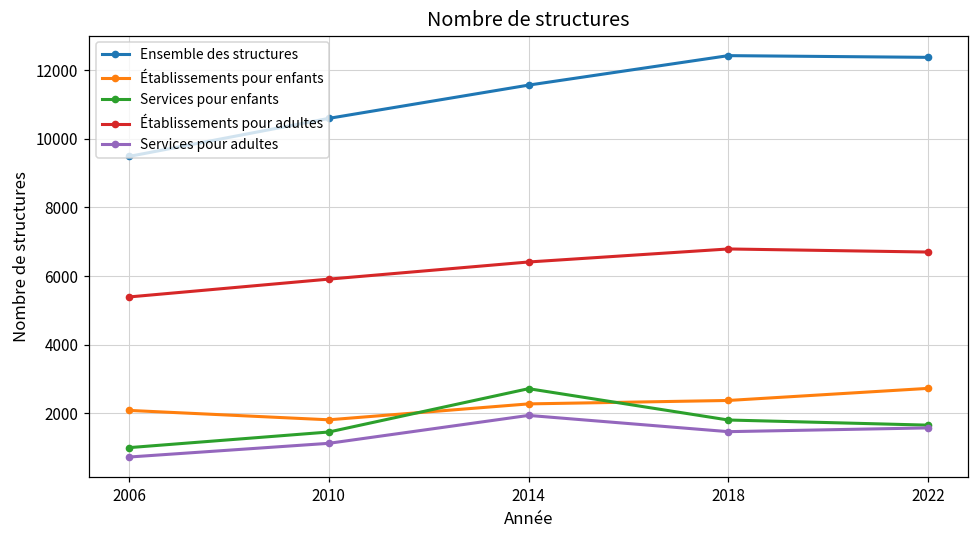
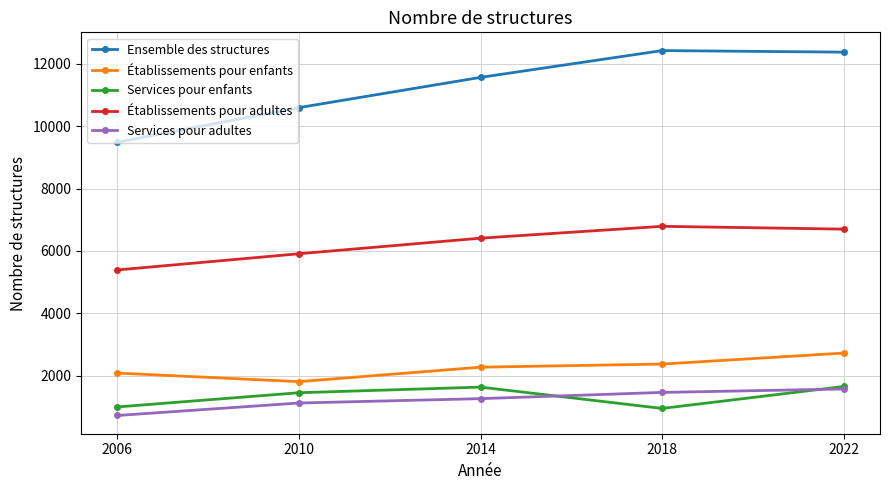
  {
    "Ensemble des structures": {
      "2010": 10600,
      "2014": 11600,
      "2018": 12400,
      "2022": 12400
    },
    "Établissements pour enfants": {
      "2006": 2100,
      "2010": 1800,
      "2014": 2300,
      "2018": 2400,
      "2022": 2700
    },
    "Services pour enfants": {
      "2006": 1000,
      "2010": 1500,
-     "2014": 2700,
-     "2018": 1800
+     "2014": 1600,
+     "2018": 900
    },
    "Établissements pour adultes": {
      "2006": 5400,
      "2010": 5900,
      "2014": 6400,
      "2018": 6800,
      "2022": 6700
    },
    "Services pour adultes": {
      "2006": 700,
      "2010": 1100,
-     "2014": 1900,
+     "2014": 1300,
      "2018": 1500
    }
  }
